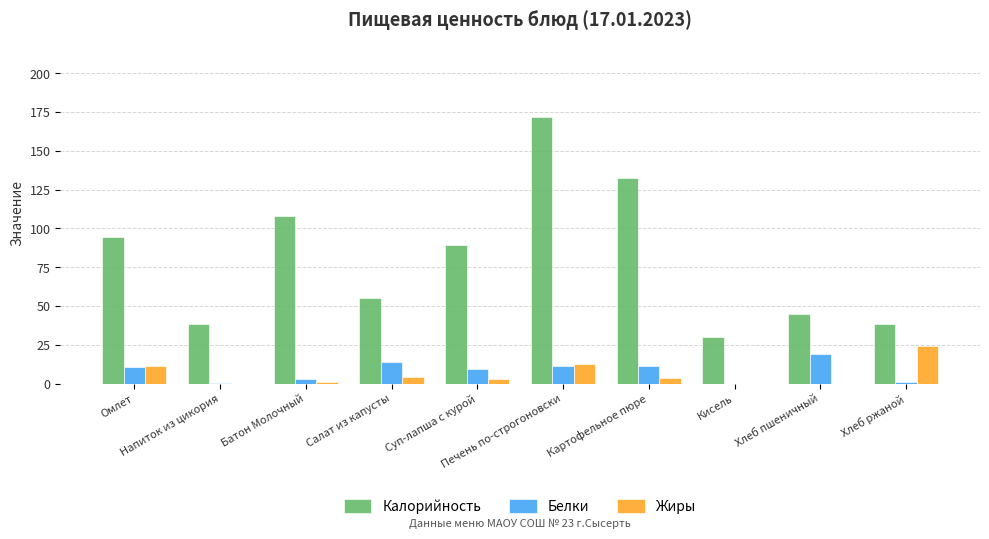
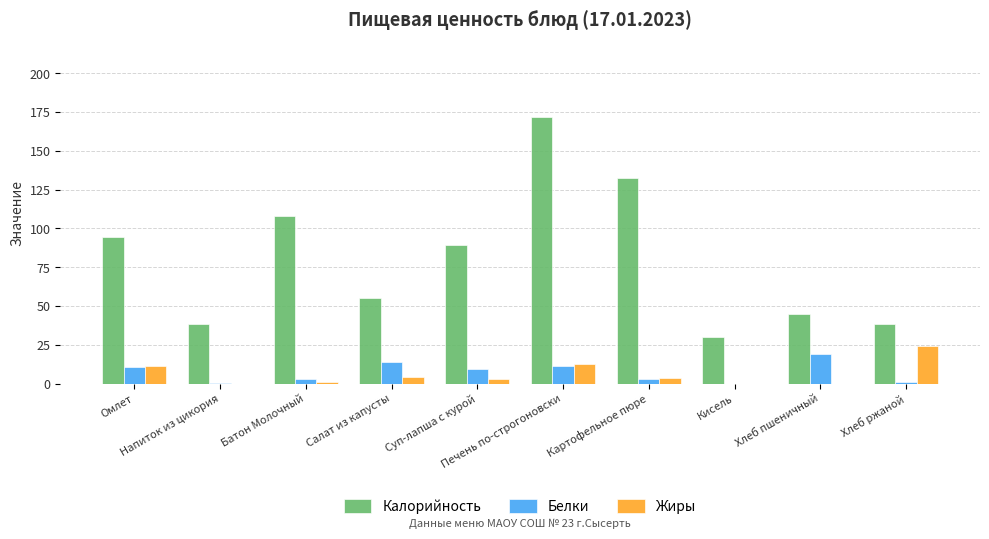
  {
    "Калорийность": {
      "Омлет": 95,
      "Напиток из цикория": 39,
      "Батон Молочный": 108,
      "Салат из капусты": 55,
      "Суп-лапша с курой": 89,
      "Печень по-строгоновски": 172,
      "Картофельное пюре": 133,
      "Кисель": 30,
      "Хлеб пшеничный": 45,
      "Хлеб ржаной": 39
    },
    "Белки": {
      "Омлет": 11,
      "Батон Молочный": 3,
      "Салат из капусты": 14,
      "Суп-лапша с курой": 9,
      "Печень по-строгоновски": 11,
-     "Картофельное пюре": 11,
+     "Картофельное пюре": 3,
      "Хлеб пшеничный": 19
    },
    "Жиры": {
      "Омлет": 12,
      "Салат из капусты": 4,
      "Суп-лапша с курой": 3,
      "Печень по-строгоновски": 13,
      "Картофельное пюре": 4,
      "Хлеб ржаной": 24
    }
  }
